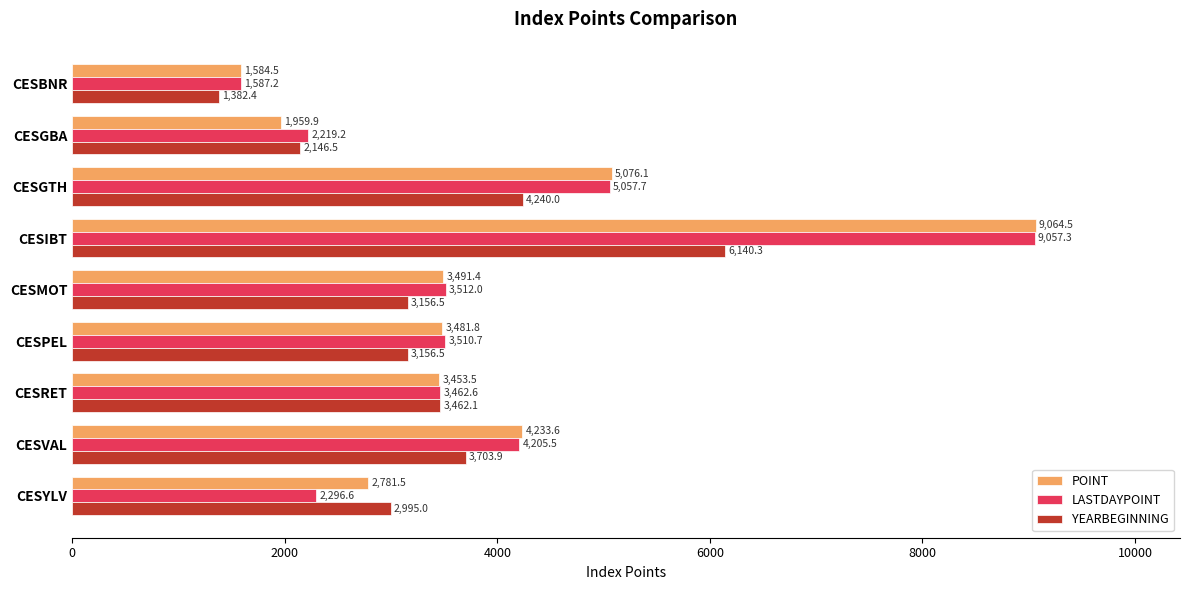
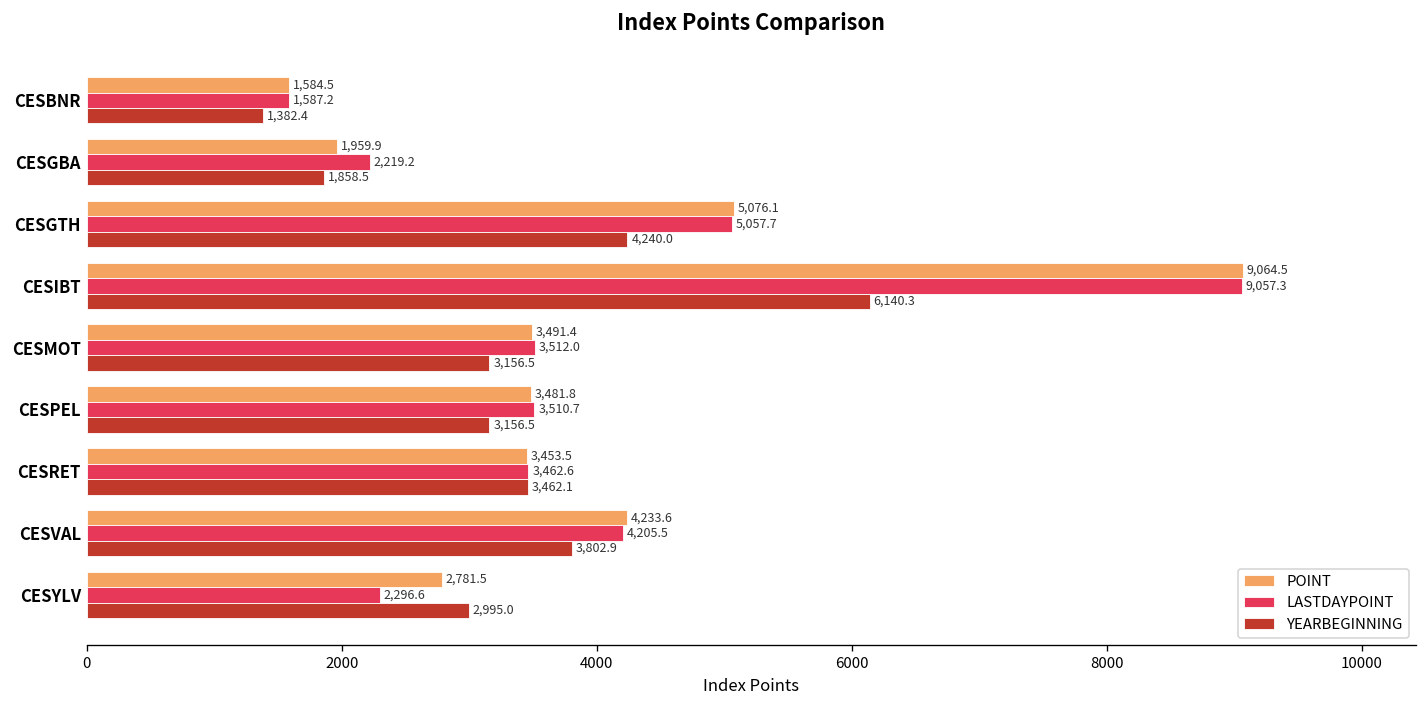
  {
    "POINT": {
      "CESBNR": "1,584.5",
      "CESGBA": "1,959.9",
      "CESGTH": "5,076.1",
      "CESIBT": "9,064.5",
      "CESMOT": "3,491.4",
      "CESPEL": "3,481.8",
      "CESRET": "3,453.5",
      "CESVAL": "4,233.6",
      "CESYLV": "2,781.5"
    },
    "LASTDAYPOINT": {
      "CESBNR": "1,587.2",
      "CESGBA": "2,219.2",
      "CESGTH": "5,057.7",
      "CESIBT": "9,057.3",
      "CESMOT": "3,512.0",
      "CESPEL": "3,510.7",
      "CESRET": "3,462.6",
      "CESVAL": "4,205.5",
      "CESYLV": "2,296.6"
    },
    "YEARBEGINNING": {
      "CESBNR": "1,382.4",
-     "CESGBA": "2,146.5",
+     "CESGBA": "1,858.5",
      "CESGTH": "4,240.0",
      "CESIBT": "6,140.3",
      "CESMOT": "3,156.5",
      "CESPEL": "3,156.5",
      "CESRET": "3,462.1",
-     "CESVAL": "3,703.9",
+     "CESVAL": "3,802.9",
      "CESYLV": "2,995.0"
    }
  }
